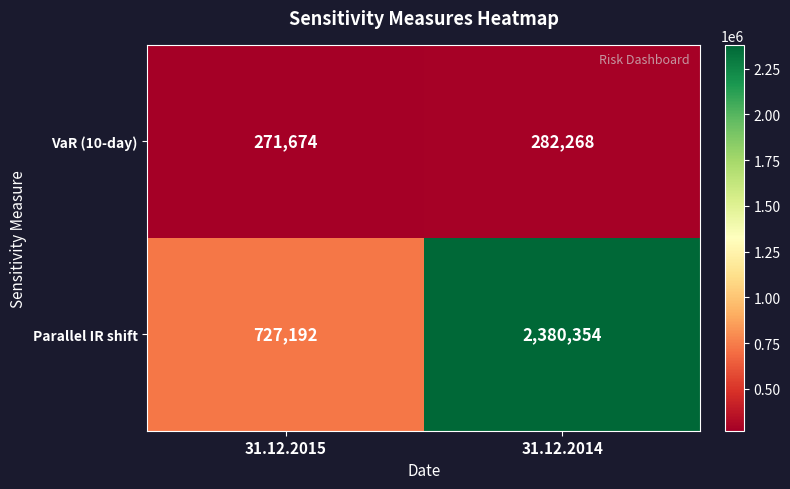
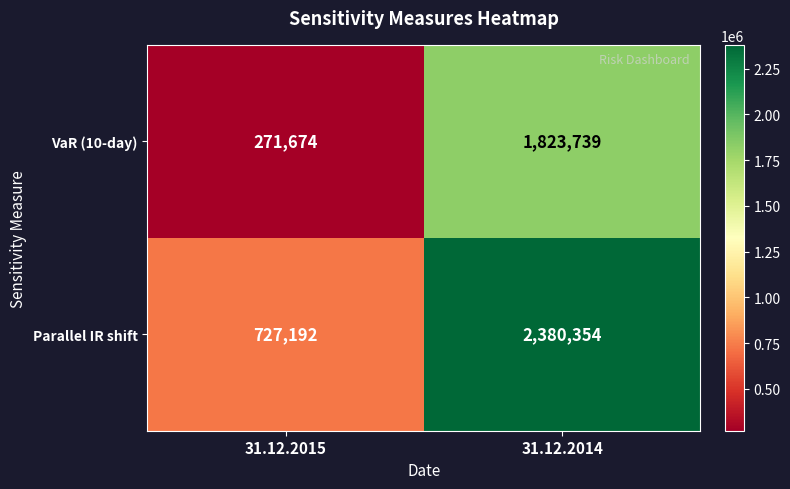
  {
    "VaR (10-day)": {
      "31.12.2015": "271,674",
-     "31.12.2014": "282,268"
+     "31.12.2014": "1,823,739"
    },
    "Parallel IR shift": {
      "31.12.2015": "727,192",
      "31.12.2014": "2,380,354"
    }
  }
